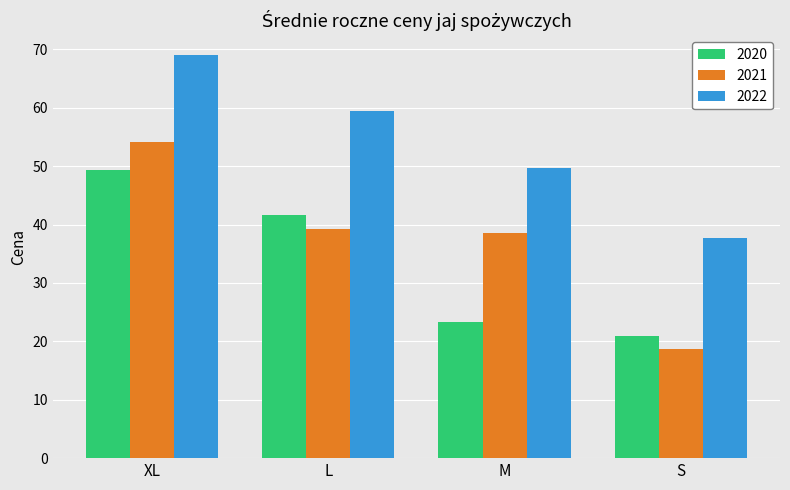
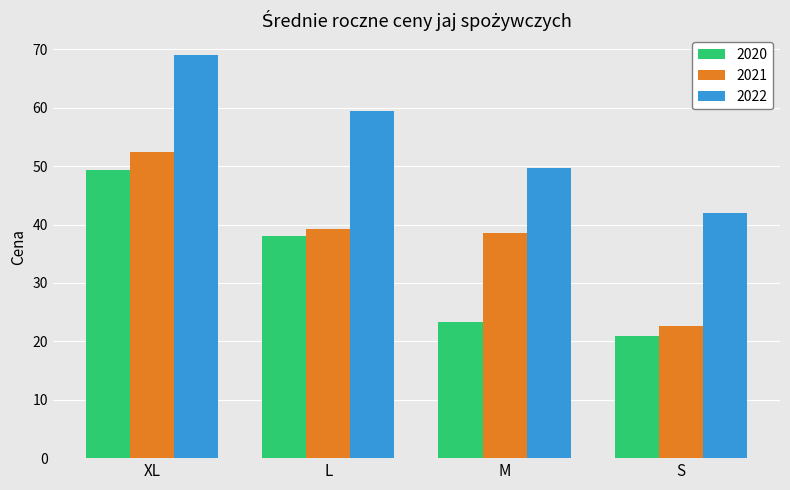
  {
    "2020": {
      "XL": 49,
-     "L": 42,
+     "L": 38,
      "M": 23,
      "S": 21
    },
    "2021": {
-     "XL": 54,
+     "XL": 52,
      "L": 39,
      "M": 39,
-     "S": 19
+     "S": 23
    },
    "2022": {
      "XL": 69,
      "L": 59,
      "M": 50,
-     "S": 38
+     "S": 42
    }
  }
